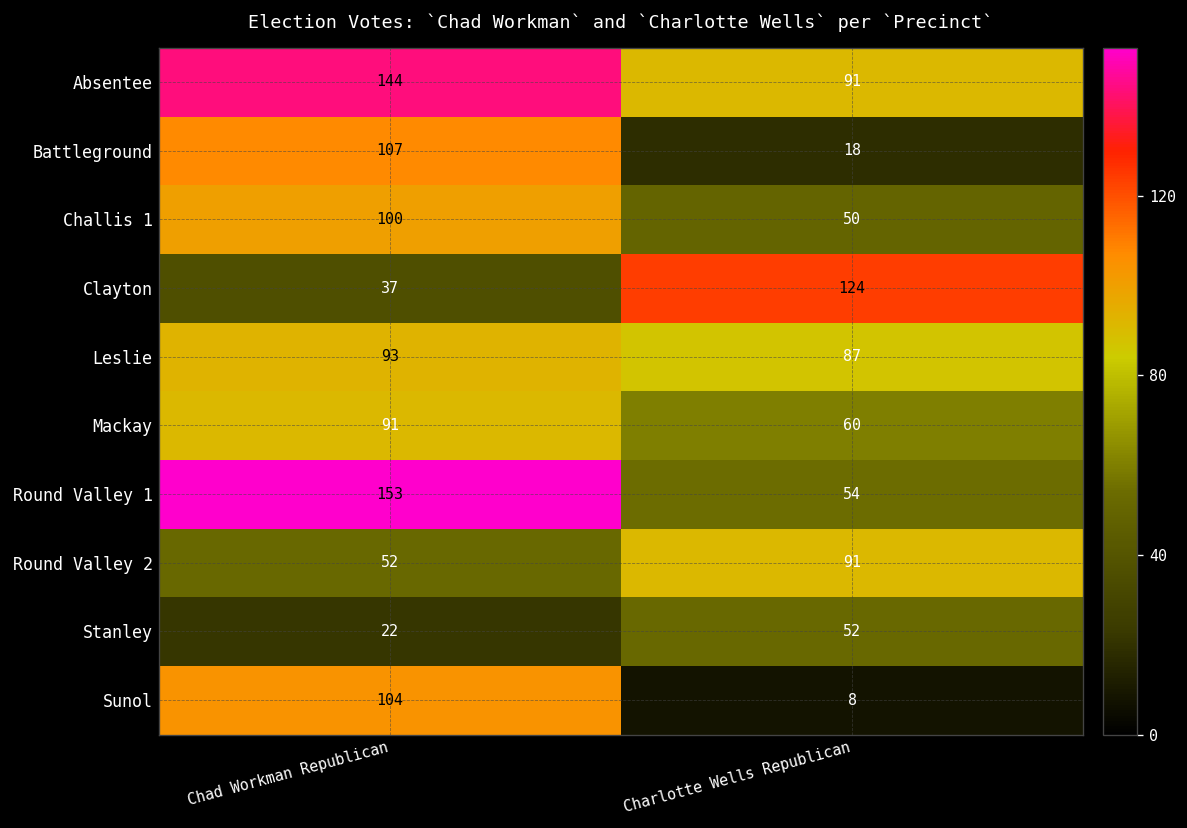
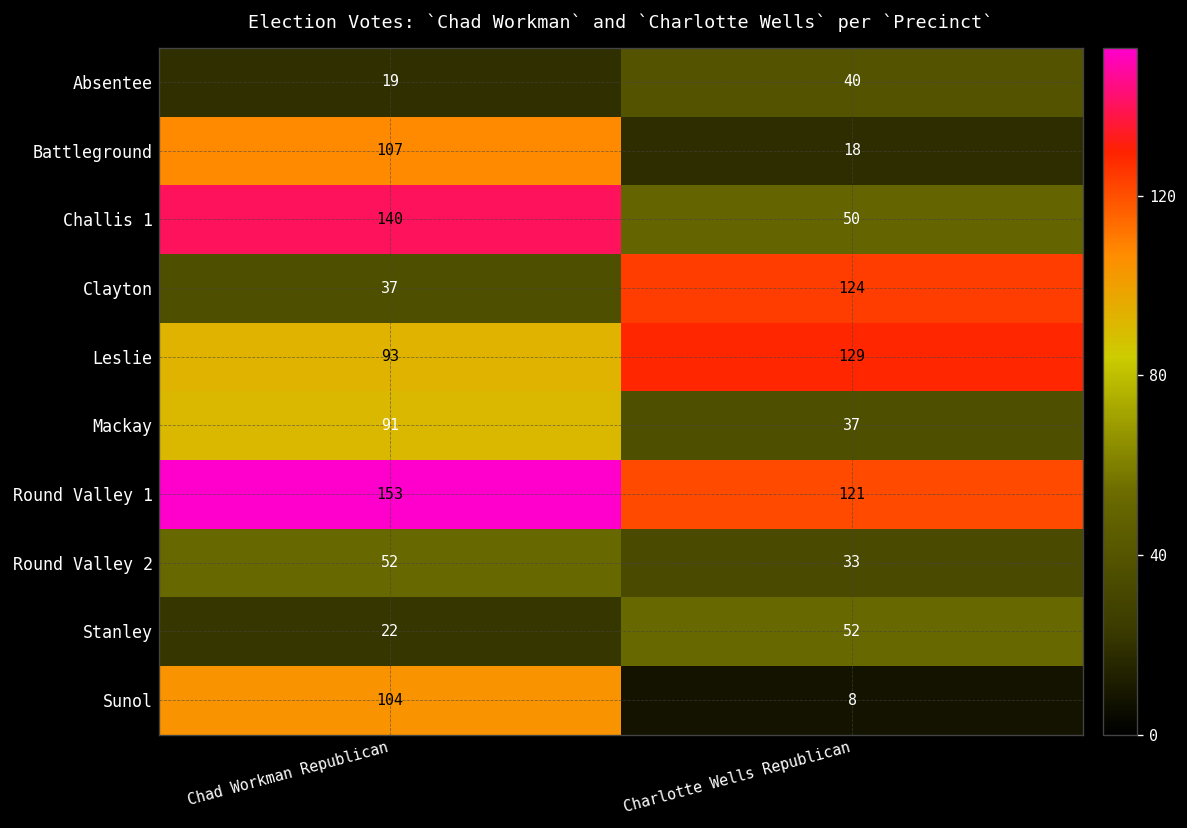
  {
    "Absentee": {
-     "Chad Workman Republican": 144,
-     "Charlotte Wells Republican": 91
+     "Chad Workman Republican": 19,
+     "Charlotte Wells Republican": 40
    },
    "Battleground": {
      "Chad Workman Republican": 107,
      "Charlotte Wells Republican": 18
    },
    "Challis 1": {
-     "Chad Workman Republican": 100,
+     "Chad Workman Republican": 140,
      "Charlotte Wells Republican": 50
    },
    "Clayton": {
      "Chad Workman Republican": 37,
      "Charlotte Wells Republican": 124
    },
    "Leslie": {
      "Chad Workman Republican": 93,
-     "Charlotte Wells Republican": 87
+     "Charlotte Wells Republican": 129
    },
    "Mackay": {
      "Chad Workman Republican": 91,
-     "Charlotte Wells Republican": 60
+     "Charlotte Wells Republican": 37
    },
    "Round Valley 1": {
      "Chad Workman Republican": 153,
-     "Charlotte Wells Republican": 54
+     "Charlotte Wells Republican": 121
    },
    "Round Valley 2": {
      "Chad Workman Republican": 52,
-     "Charlotte Wells Republican": 91
+     "Charlotte Wells Republican": 33
    },
    "Stanley": {
      "Chad Workman Republican": 22,
      "Charlotte Wells Republican": 52
    },
    "Sunol": {
      "Chad Workman Republican": 104,
      "Charlotte Wells Republican": 8
    }
  }
